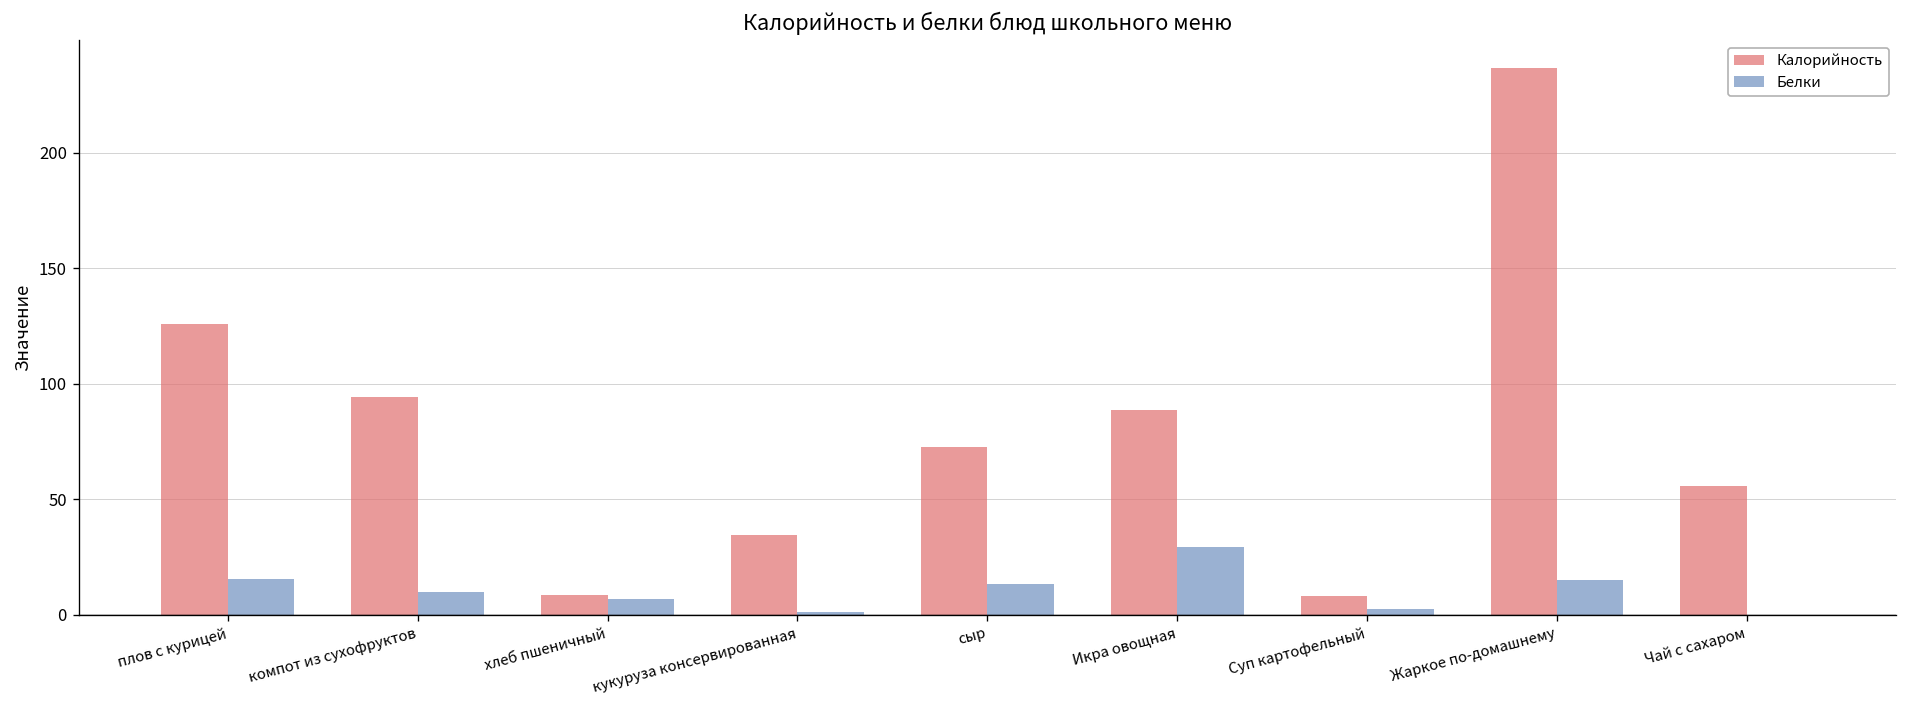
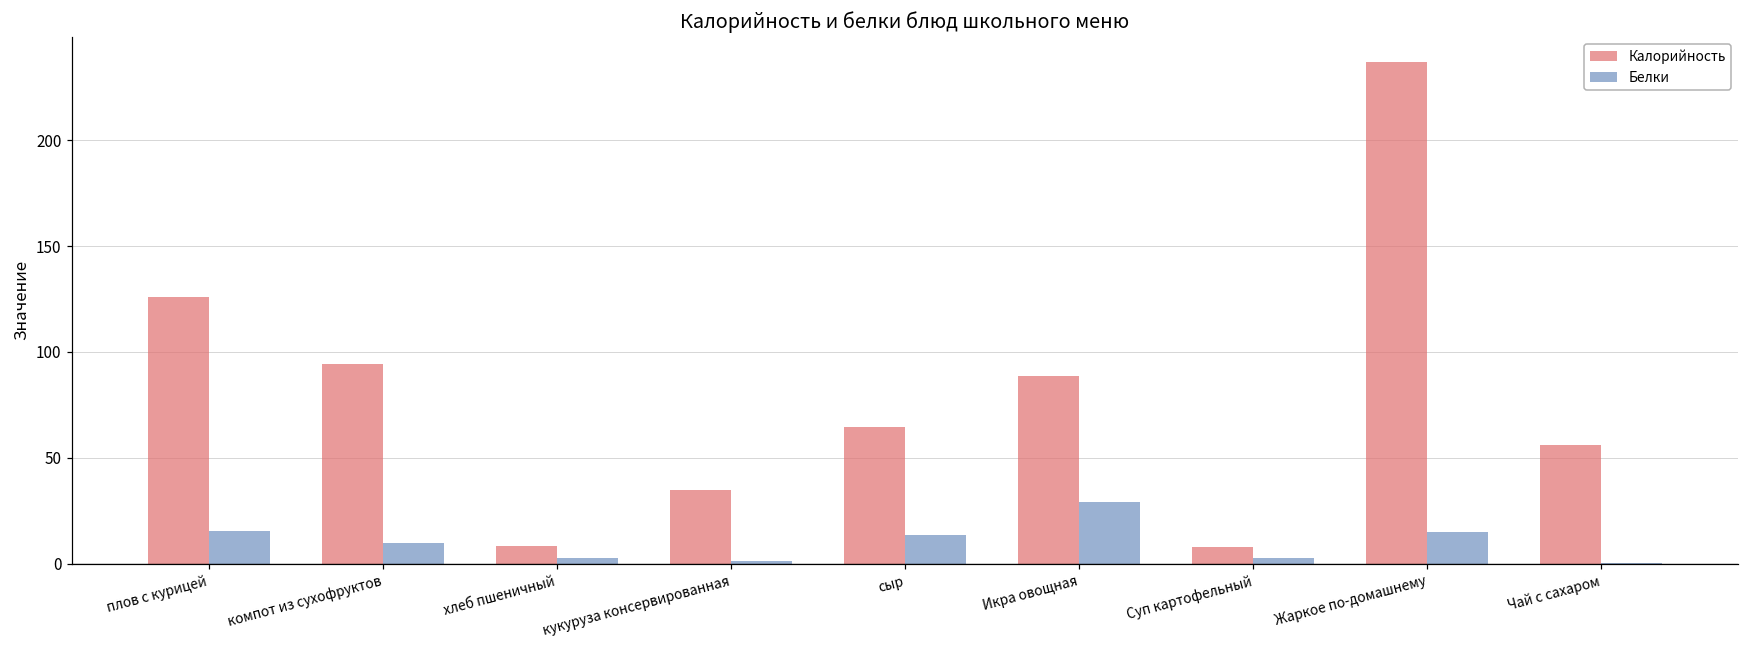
  {
    "Калорийность": {
      "плов с курицей": 126,
      "компот из сухофруктов": 94,
      "хлеб пшеничный": 9,
      "кукуруза консервированная": 35,
-     "сыр": 73,
+     "сыр": 64,
      "Икра овощная": 89,
      "Суп картофельный": 8,
      "Жаркое по-домашнему": 237,
      "Чай с сахаром": 56
    },
    "Белки": {
      "плов с курицей": 16,
      "компот из сухофруктов": 10,
-     "хлеб пшеничный": 7,
+     "хлеб пшеничный": 3,
      "кукуруза консервированная": 1,
      "сыр": 13,
      "Икра овощная": 29,
      "Суп картофельный": 3,
      "Жаркое по-домашнему": 15
    }
  }
